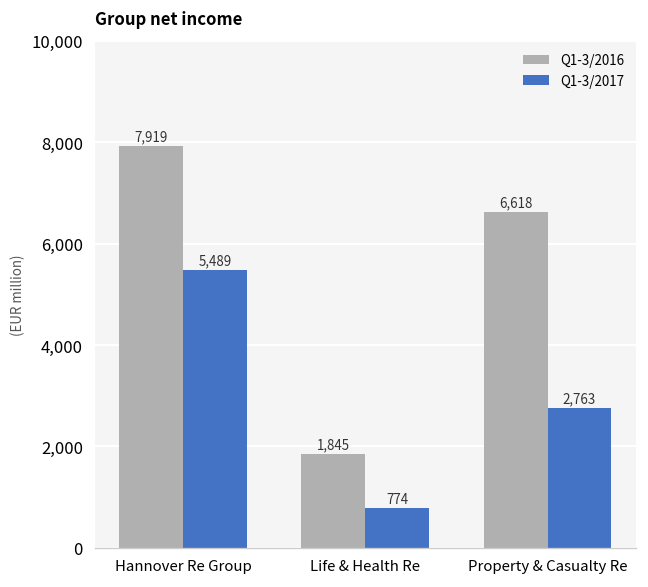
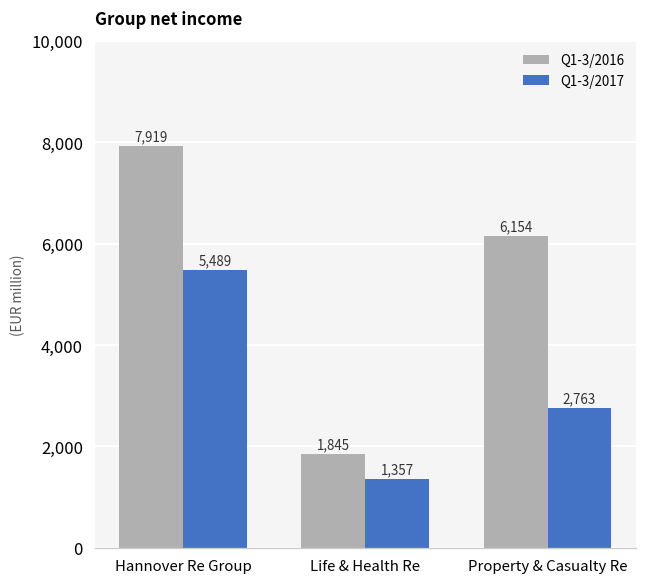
  {
    "Q1-3/2016": {
      "Hannover Re Group": "7,919",
      "Life & Health Re": "1,845",
-     "Property & Casualty Re": "6,618"
+     "Property & Casualty Re": "6,154"
    },
    "Q1-3/2017": {
      "Hannover Re Group": "5,489",
-     "Life & Health Re": "774",
+     "Life & Health Re": "1,357",
      "Property & Casualty Re": "2,763"
    }
  }
